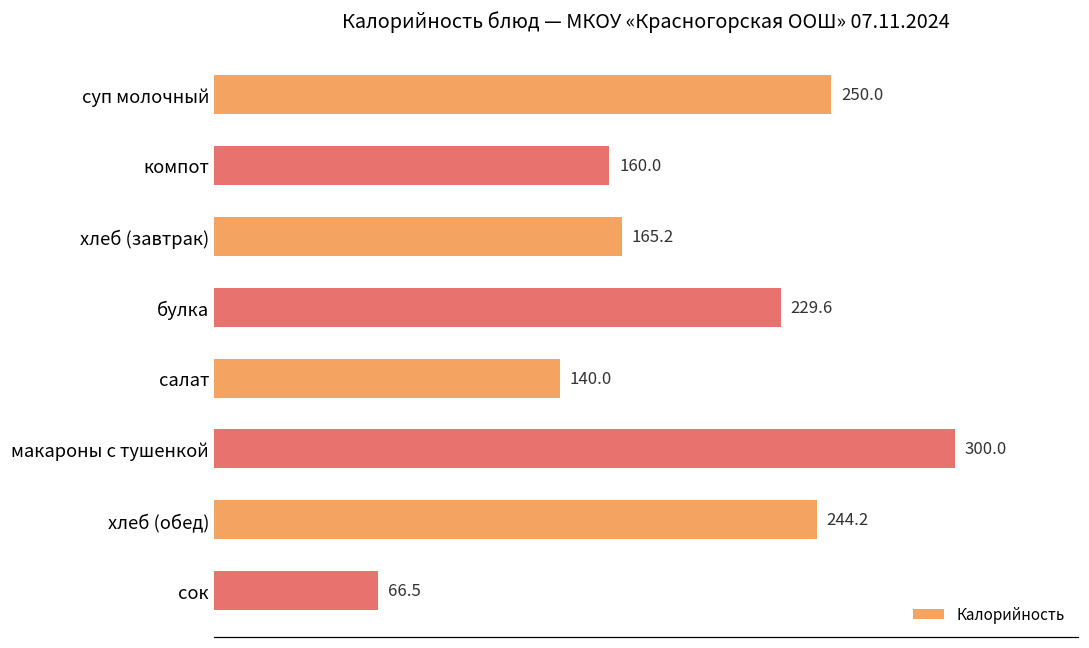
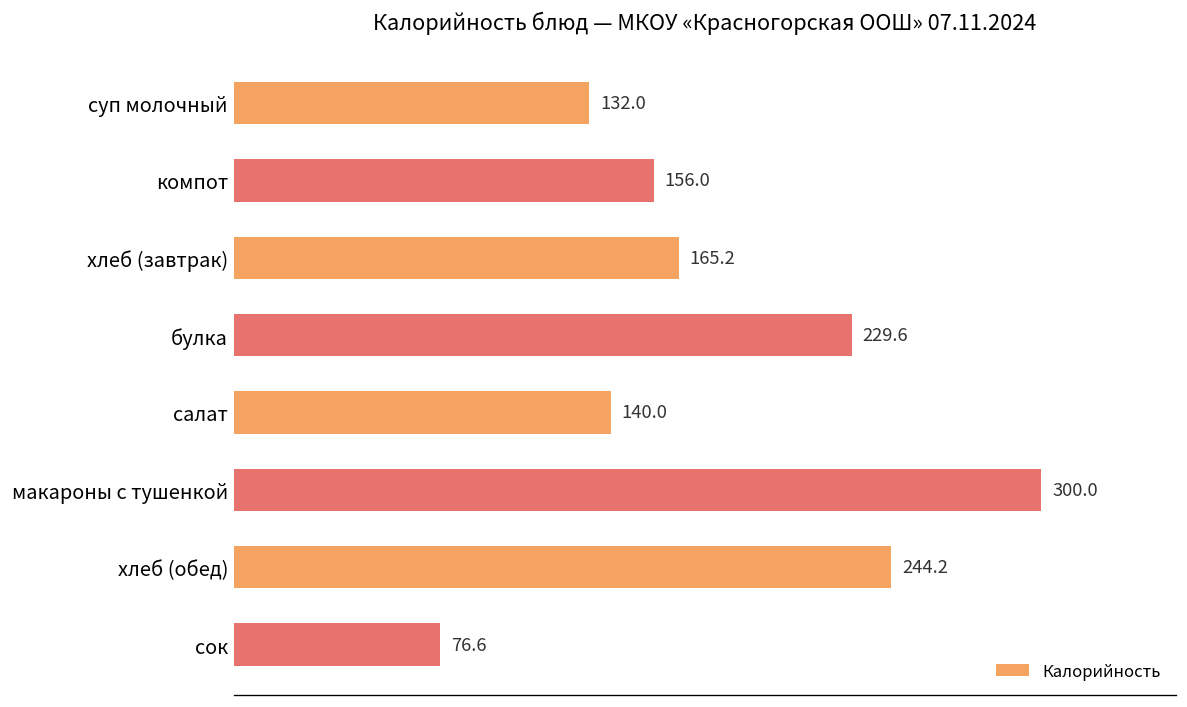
  {
-   "суп молочный": 250.0,
-   "компот": 160.0,
+   "суп молочный": 132.0,
+   "компот": 156.0,
    "хлеб (завтрак)": 165.2,
    "булка": 229.6,
    "салат": 140.0,
    "макароны с тушенкой": 300.0,
    "хлеб (обед)": 244.2,
-   "сок": 66.5
+   "сок": 76.6
  }
